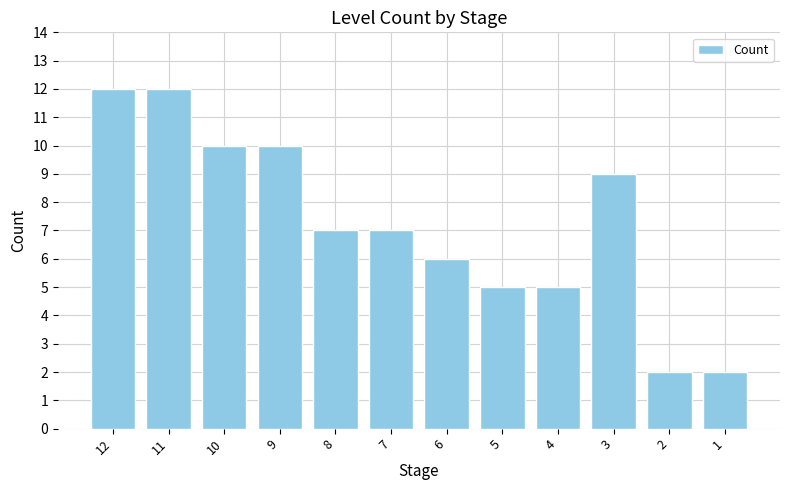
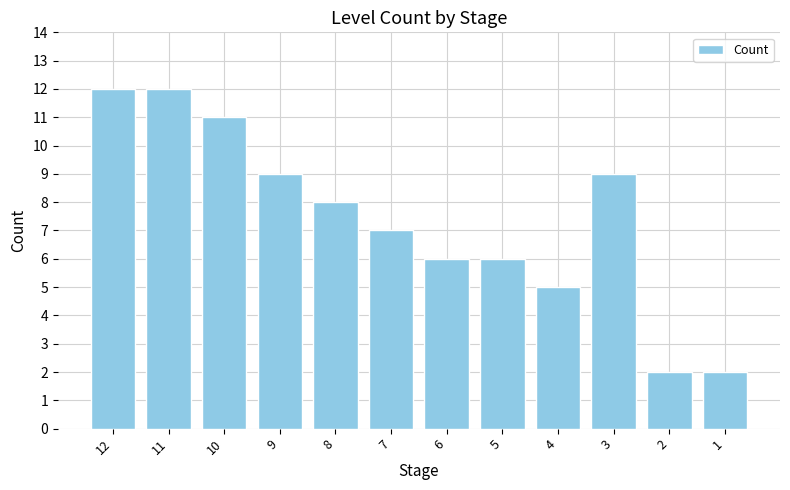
  {
    "12": 12,
    "11": 12,
-   "10": 10,
-   "9": 10,
-   "8": 7,
+   "10": 11,
+   "9": 9,
+   "8": 8,
    "7": 7,
    "6": 6,
-   "5": 5,
+   "5": 6,
    "4": 5,
    "3": 9,
    "2": 2,
    "1": 2
  }
